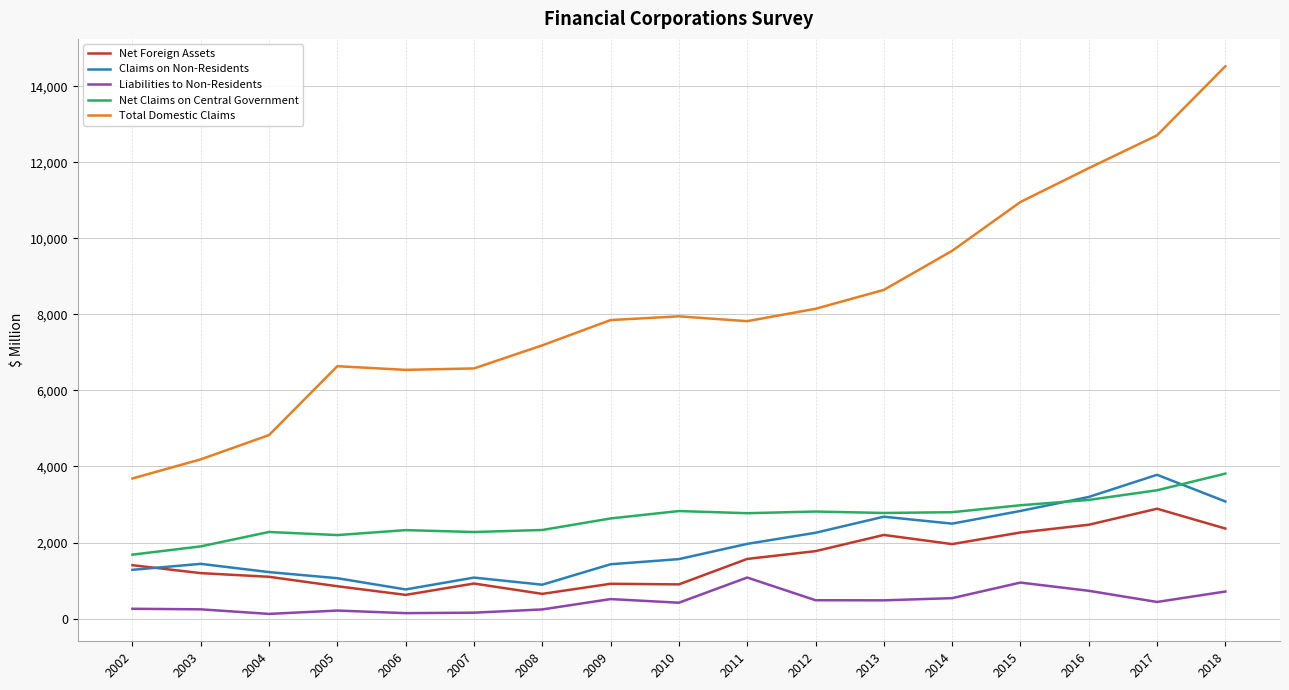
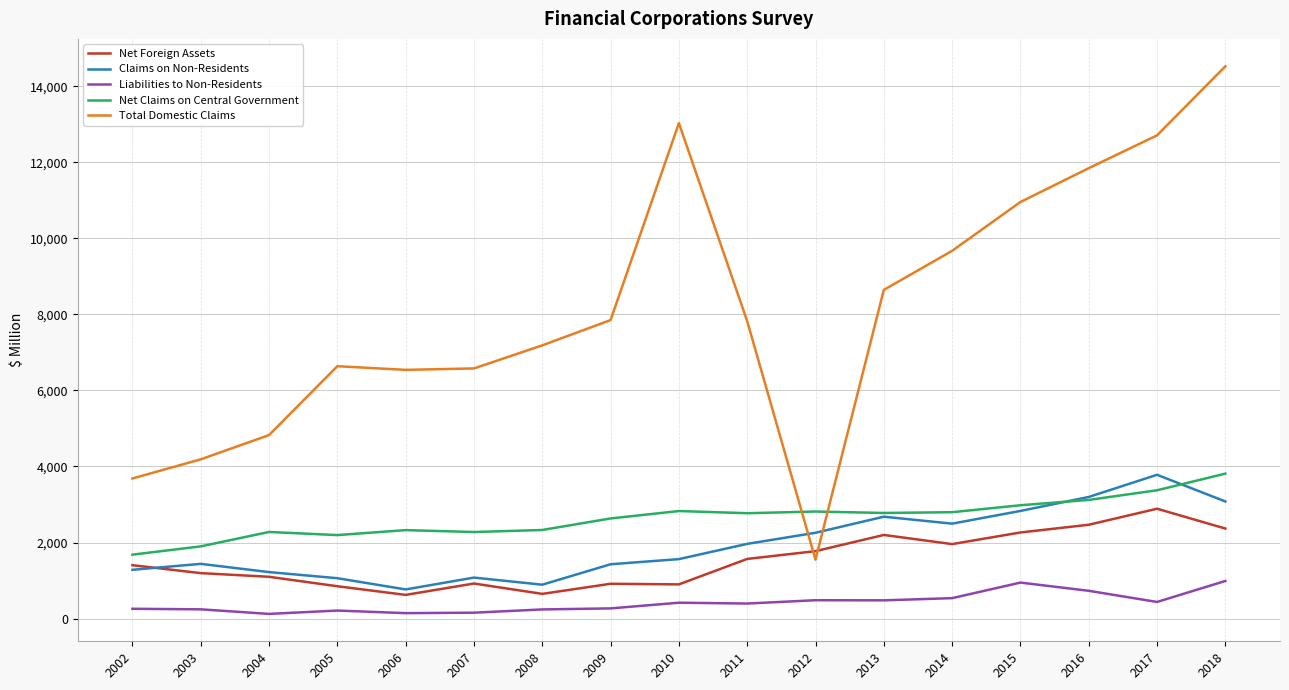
  {
    "Net Foreign Assets": {
      "2002": "1,400",
      "2003": "1,200",
      "2004": "1,100",
      "2005": "900",
      "2006": "600",
      "2007": "900",
      "2008": "700",
      "2009": "900",
      "2010": "900",
      "2011": "1,600",
      "2012": "1,800",
      "2013": "2,200",
      "2014": "2,000",
      "2015": "2,300",
      "2016": "2,500",
      "2017": "2,900",
      "2018": "2,400"
    },
    "Claims on Non-Residents": {
      "2002": "1,300",
      "2003": "1,400",
      "2004": "1,200",
      "2005": "1,100",
      "2006": "800",
      "2007": "1,100",
      "2008": "900",
      "2009": "1,400",
      "2010": "1,600",
      "2011": "2,000",
      "2012": "2,300",
      "2013": "2,700",
      "2014": "2,500",
      "2015": "2,800",
      "2016": "3,200",
      "2017": "3,800",
      "2018": "3,100"
    },
    "Liabilities to Non-Residents": {
      "2002": "300",
      "2003": "200",
      "2004": "100",
      "2005": "200",
      "2006": "100",
      "2007": "200",
      "2008": "200",
-     "2009": "500",
+     "2009": "300",
      "2010": "400",
-     "2011": "1,100",
+     "2011": "400",
      "2012": "500",
      "2013": "500",
      "2014": "500",
      "2015": "900",
      "2016": "700",
      "2017": "400",
-     "2018": "700"
+     "2018": "1,000"
    },
    "Net Claims on Central Government": {
      "2002": "1,700",
      "2003": "1,900",
      "2004": "2,300",
      "2005": "2,200",
      "2006": "2,300",
      "2007": "2,300",
      "2008": "2,300",
      "2009": "2,600",
      "2010": "2,800",
      "2011": "2,800",
      "2012": "2,800",
      "2013": "2,800",
      "2014": "2,800",
      "2015": "3,000",
      "2016": "3,100",
      "2017": "3,400",
      "2018": "3,800"
    },
    "Total Domestic Claims": {
      "2002": "3,700",
      "2003": "4,200",
      "2004": "4,800",
      "2005": "6,600",
      "2006": "6,500",
      "2007": "6,600",
      "2008": "7,200",
      "2009": "7,800",
-     "2010": "7,900",
+     "2010": "13,000",
      "2011": "7,800",
-     "2012": "8,100",
+     "2012": "1,500",
      "2013": "8,600",
      "2014": "9,700",
      "2015": "11,000",
      "2016": "11,800",
      "2017": "12,700",
      "2018": "14,500"
    }
  }
